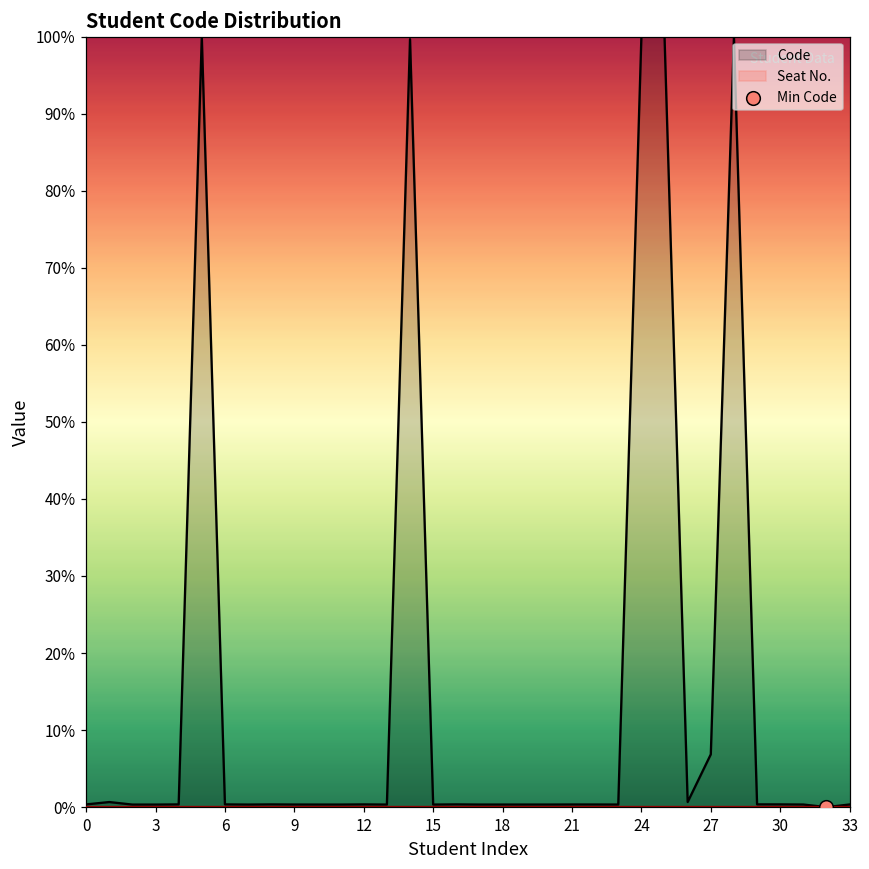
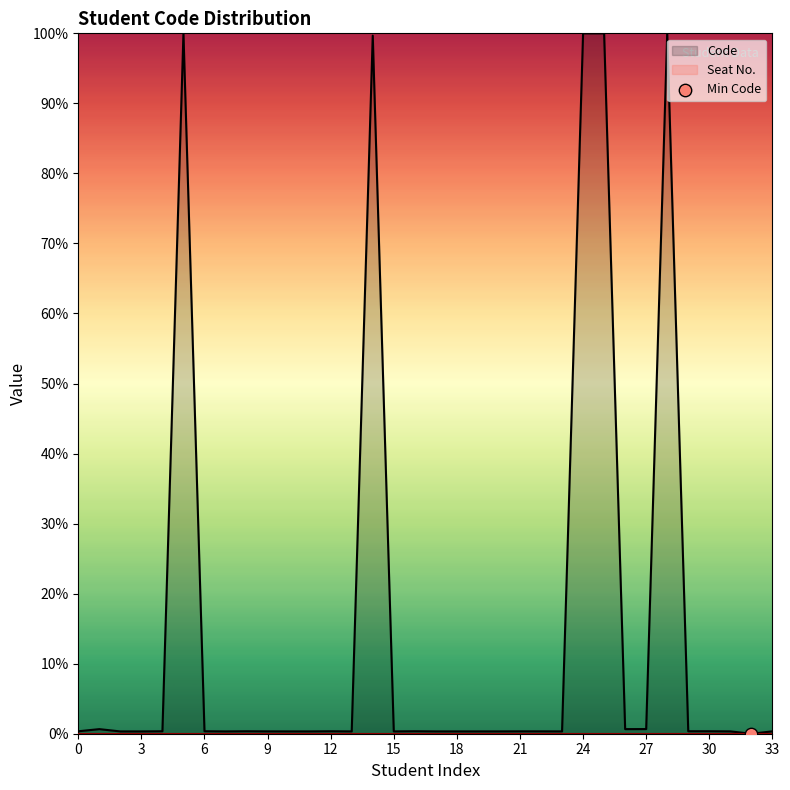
  {
    "Code": {
      "24": "100%",
-     "27": "7%"
+     "27": "1%"
    }
  }
